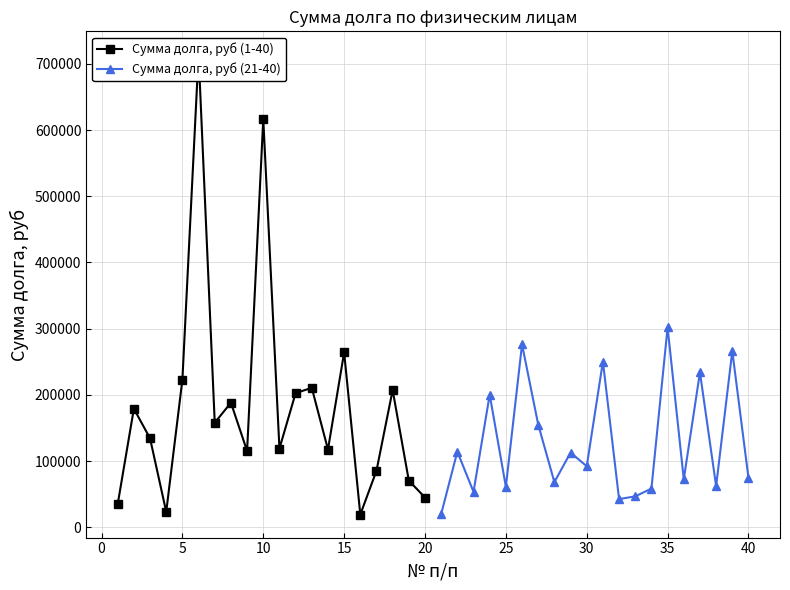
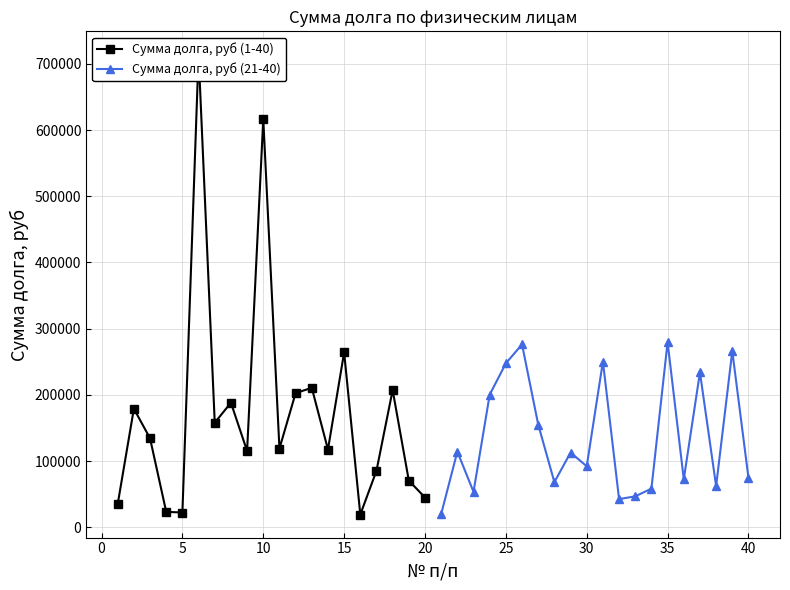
  {
    "Сумма долга, руб (1-40)": {
-     "5": 220000,
+     "5": 20000,
      "10": 620000,
      "15": 260000,
      "20": 50000
    },
    "Сумма долга, руб (21-40)": {
-     "25": 60000,
+     "25": 250000,
      "30": 90000,
-     "35": 300000,
+     "35": 280000,
      "40": 70000
    }
  }
